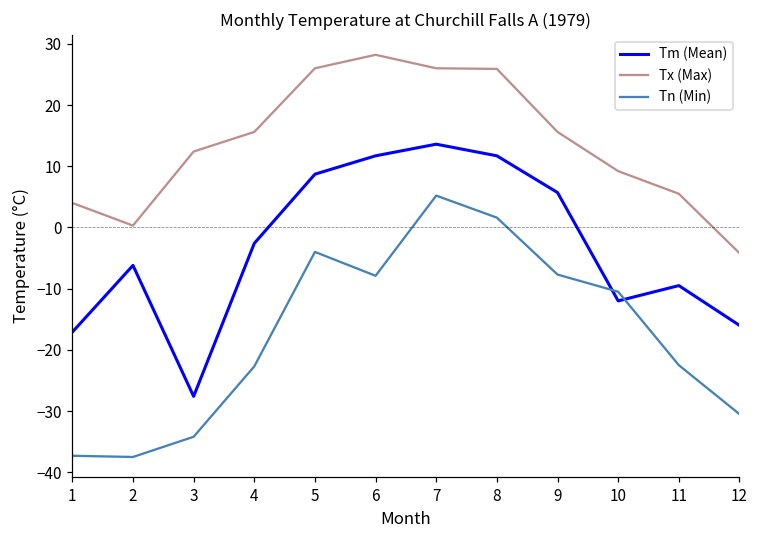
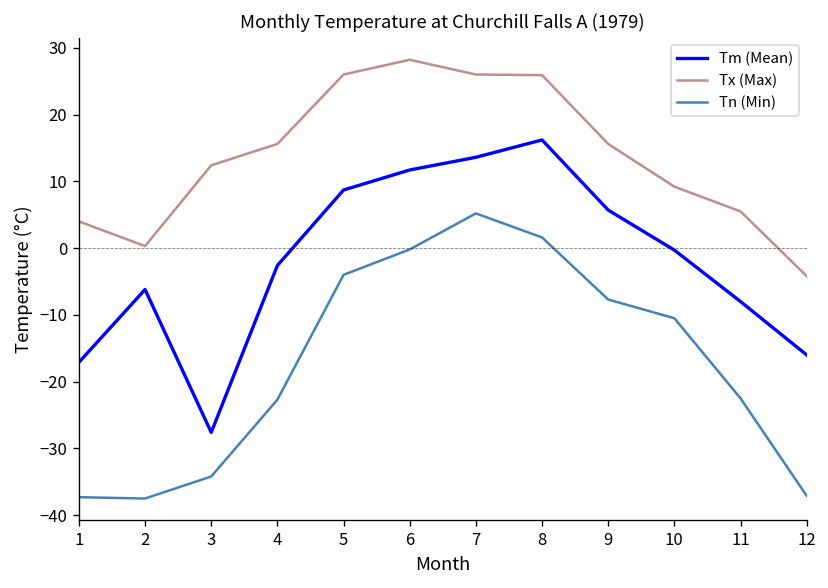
  {
    "Tm (Mean)": {
      "1": -17,
      "2": -6,
      "3": -28,
      "4": -3,
      "5": 9,
      "6": 12,
      "7": 14,
-     "8": 12,
+     "8": 16,
      "9": 6,
-     "10": -12,
-     "11": -10,
+     "10": 0,
+     "11": -8,
      "12": -16
    },
    "Tx (Max)": {
      "1": 4,
      "2": 0,
      "3": 12,
      "4": 16,
      "5": 26,
      "6": 28,
      "7": 26,
      "8": 26,
      "9": 16,
      "10": 9,
      "11": 6,
      "12": -4
    },
    "Tn (Min)": {
      "1": -37,
      "2": -38,
      "3": -34,
      "4": -23,
      "5": -4,
-     "6": -8,
+     "6": 0,
      "7": 5,
      "8": 2,
      "9": -8,
      "10": -11,
      "11": -23,
-     "12": -31
+     "12": -37
    }
  }
